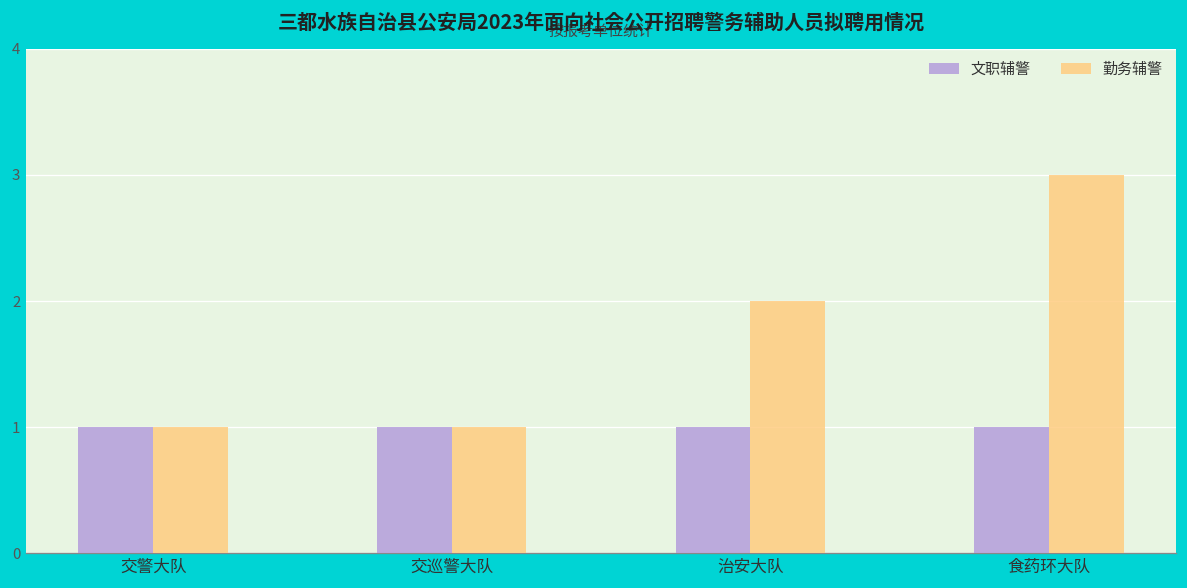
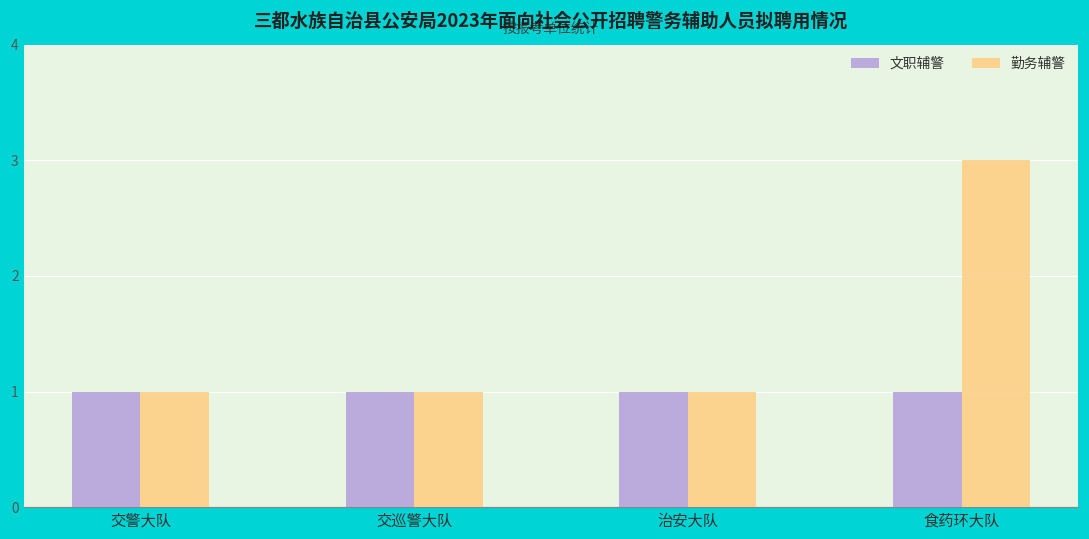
  {
    "文职辅警": {
      "交警大队": 1,
      "交巡警大队": 1,
      "治安大队": 1,
      "食药环大队": 1
    },
    "勤务辅警": {
      "交警大队": 1,
      "交巡警大队": 1,
-     "治安大队": 2,
+     "治安大队": 1,
      "食药环大队": 3
    }
  }
